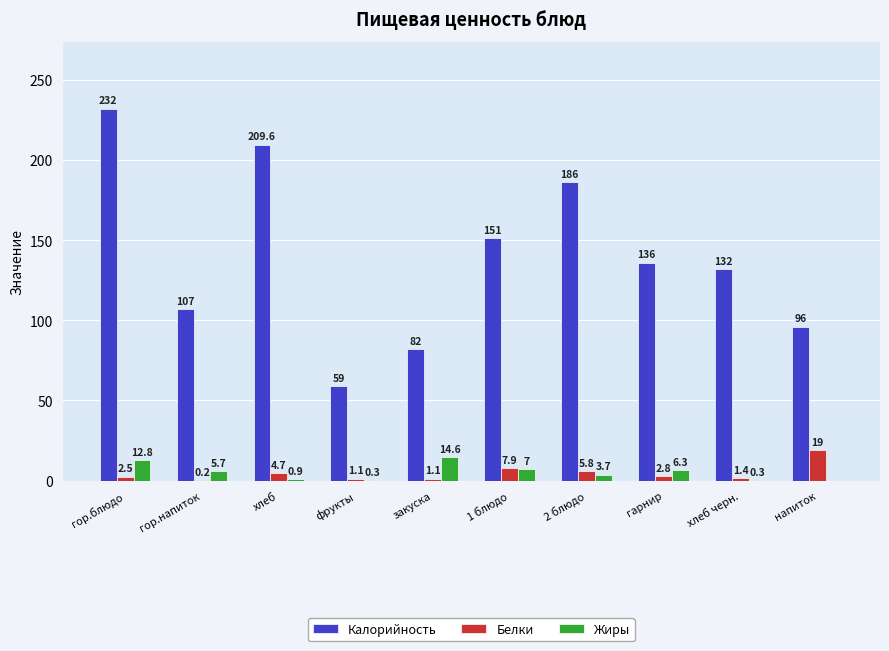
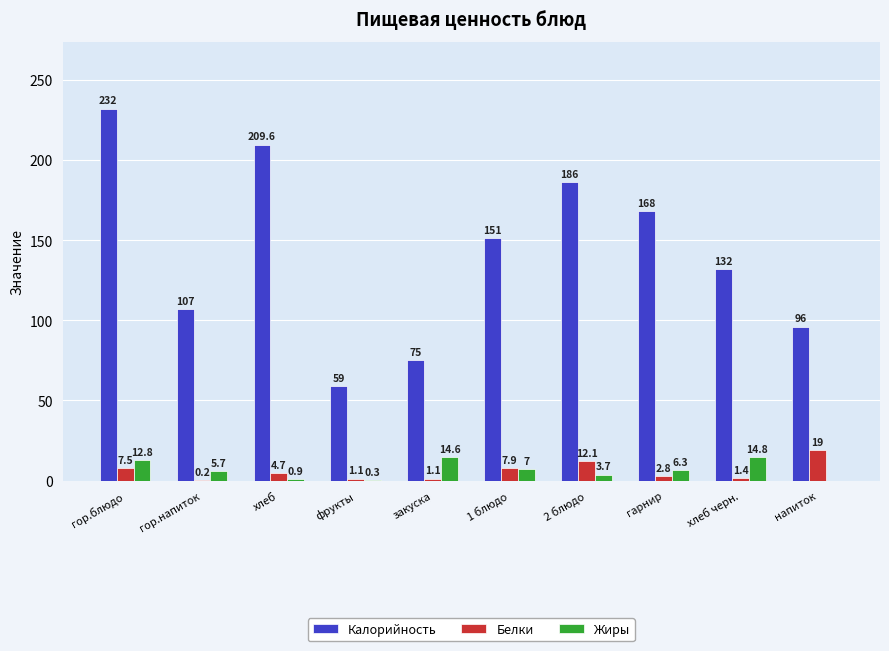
  {
    "Калорийность": {
      "гор.блюдо": 232,
      "гор.напиток": 107,
      "хлеб": 209.6,
      "фрукты": 59,
-     "закуска": 82,
+     "закуска": 75,
      "1 блюдо": 151,
      "2 блюдо": 186,
-     "гарнир": 136,
+     "гарнир": 168,
      "хлеб черн.": 132,
      "напиток": 96
    },
    "Белки": {
-     "гор.блюдо": 2.5,
+     "гор.блюдо": 7.5,
      "гор.напиток": 0.2,
      "хлеб": 4.7,
      "фрукты": 1.1,
      "закуска": 1.1,
      "1 блюдо": 7.9,
-     "2 блюдо": 5.8,
+     "2 блюдо": 12.1,
      "гарнир": 2.8,
      "хлеб черн.": 1.4,
      "напиток": 19
    },
    "Жиры": {
      "гор.блюдо": 12.8,
      "гор.напиток": 5.7,
      "хлеб": 0.9,
      "фрукты": 0.3,
      "закуска": 14.6,
      "1 блюдо": 7,
      "2 блюдо": 3.7,
      "гарнир": 6.3,
-     "хлеб черн.": 0.3
+     "хлеб черн.": 14.8
    }
  }
